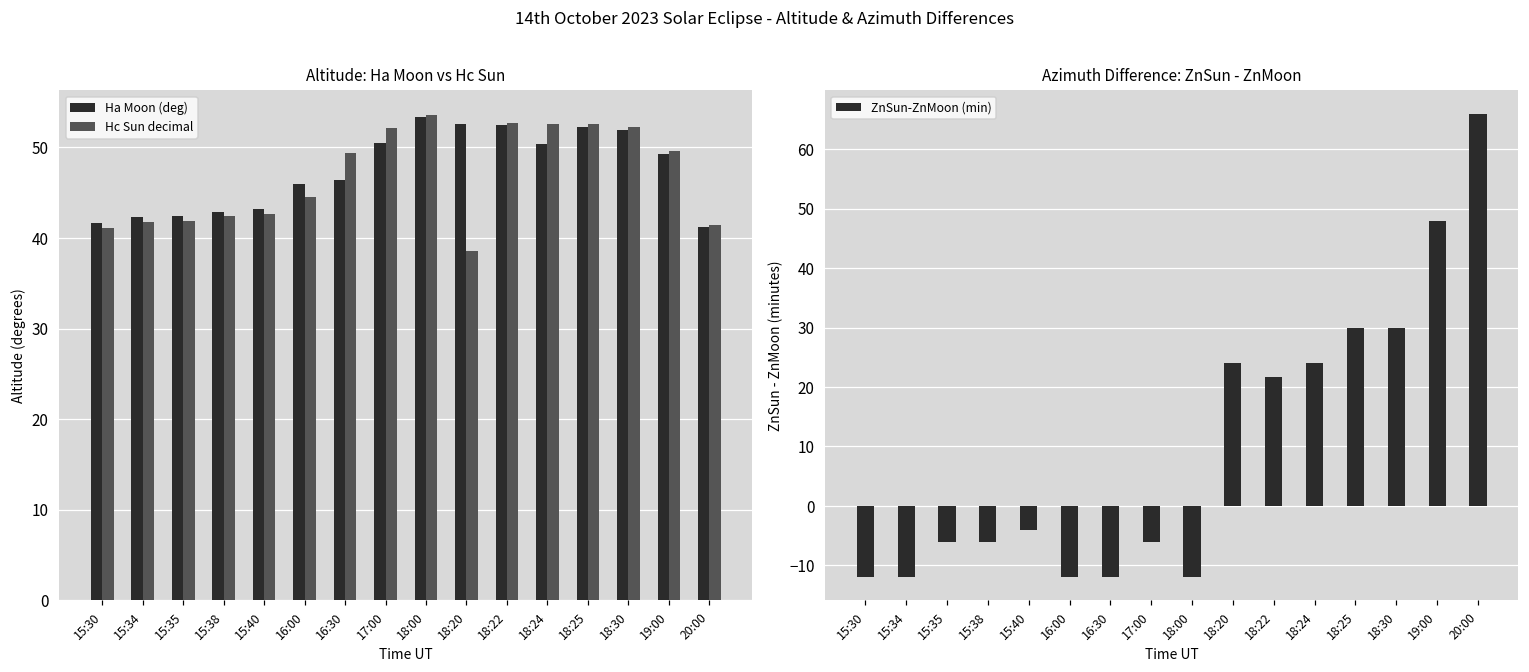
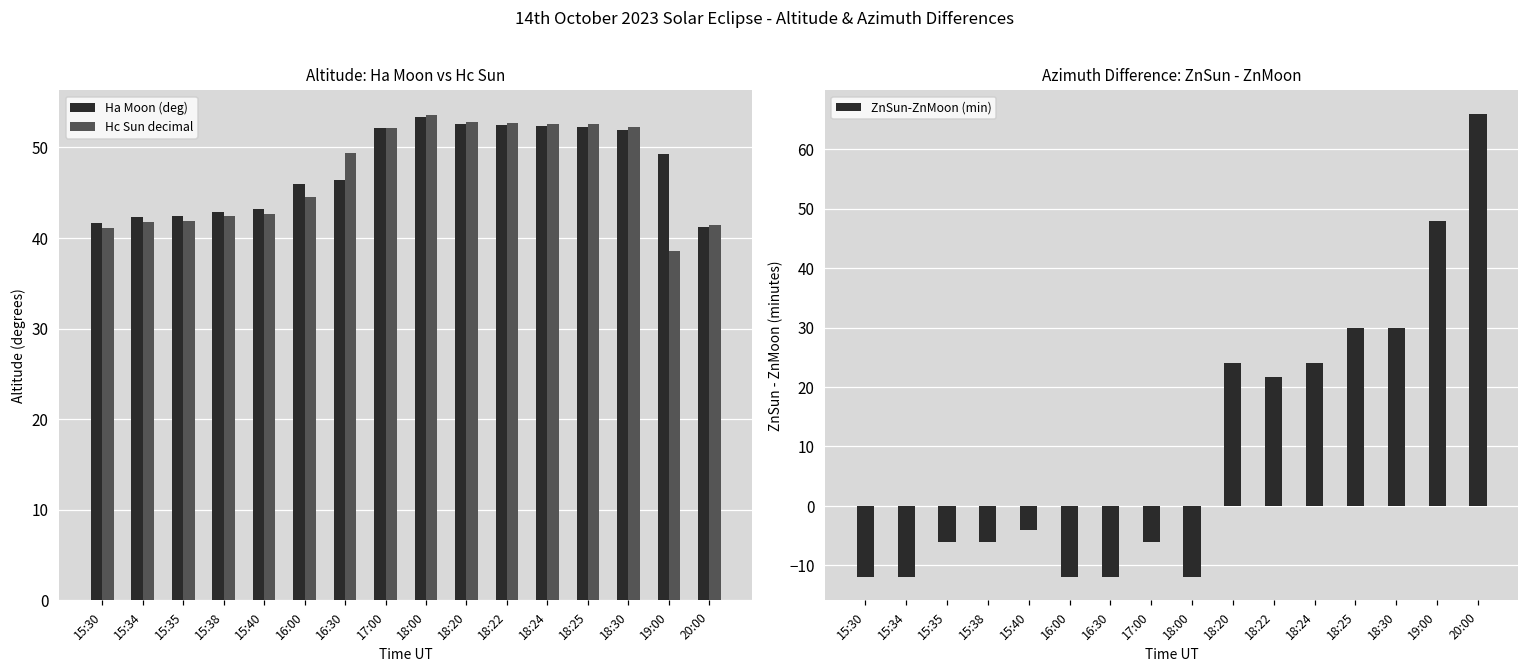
  {
    "Altitude: Ha Moon vs Hc Sun": {
      "Ha Moon (deg)": {
        "15:30": 42,
        "15:34": 42,
        "15:35": 42,
        "15:38": 43,
        "15:40": 43,
        "16:00": 46,
        "16:30": 46,
-       "17:00": 50,
+       "17:00": 52,
        "18:00": 53,
        "18:20": 53,
        "18:22": 52,
-       "18:24": 50,
+       "18:24": 52,
        "18:25": 52,
        "18:30": 52,
        "19:00": 49,
        "20:00": 41
      },
      "Hc Sun decimal": {
        "15:30": 41,
        "15:34": 42,
        "15:35": 42,
        "15:38": 42,
        "15:40": 43,
        "16:00": 44,
        "16:30": 49,
        "17:00": 52,
        "18:00": 54,
-       "18:20": 39,
+       "18:20": 53,
        "18:22": 53,
        "18:24": 53,
        "18:25": 53,
        "18:30": 52,
-       "19:00": 50,
+       "19:00": 39,
        "20:00": 41
      }
    },
    "Azimuth Difference: ZnSun - ZnMoon": {
      "15:30": -12,
      "15:34": -12,
      "15:35": -6,
      "15:38": -6,
      "15:40": -4,
      "16:00": -12,
      "16:30": -12,
      "17:00": -6,
      "18:00": -12,
      "18:20": 24,
      "18:22": 22,
      "18:24": 24,
      "18:25": 30,
      "18:30": 30,
      "19:00": 48,
      "20:00": 66
    }
  }
